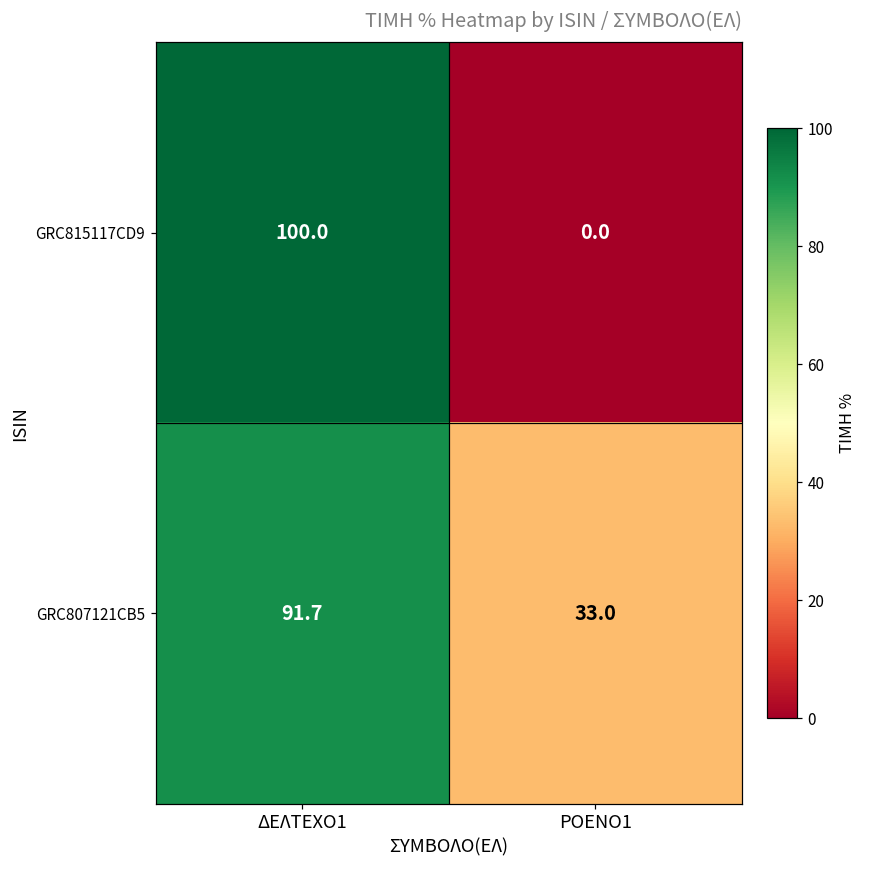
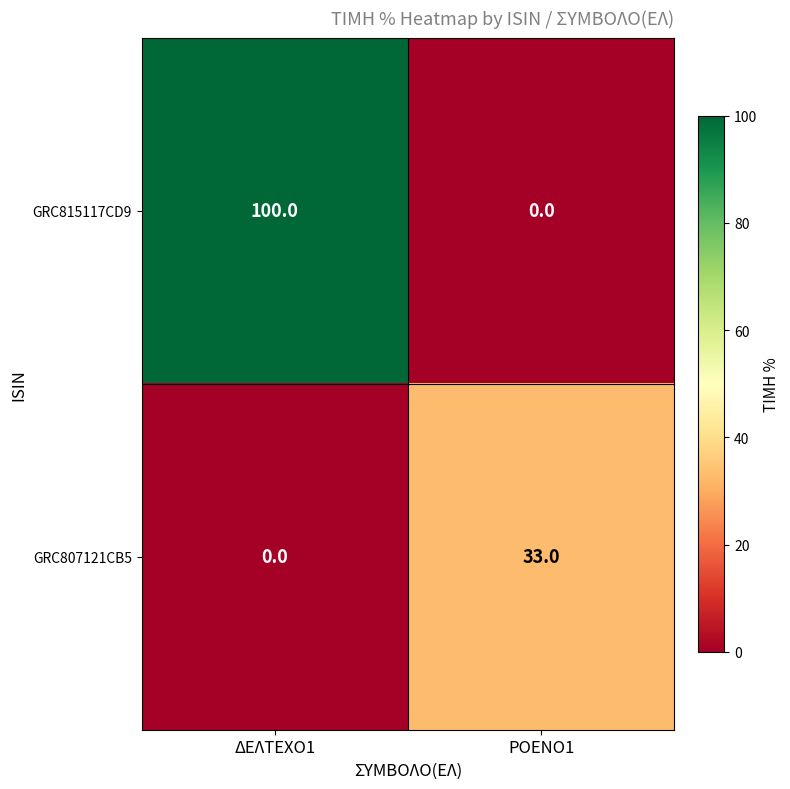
  {
    "GRC815117CD9": {
      "ΔΕΛΤΕΧΟ1": 100.0,
      "ΡΟΕΝΟ1": 0.0
    },
    "GRC807121CB5": {
-     "ΔΕΛΤΕΧΟ1": 91.7,
+     "ΔΕΛΤΕΧΟ1": 0.0,
      "ΡΟΕΝΟ1": 33.0
    }
  }
